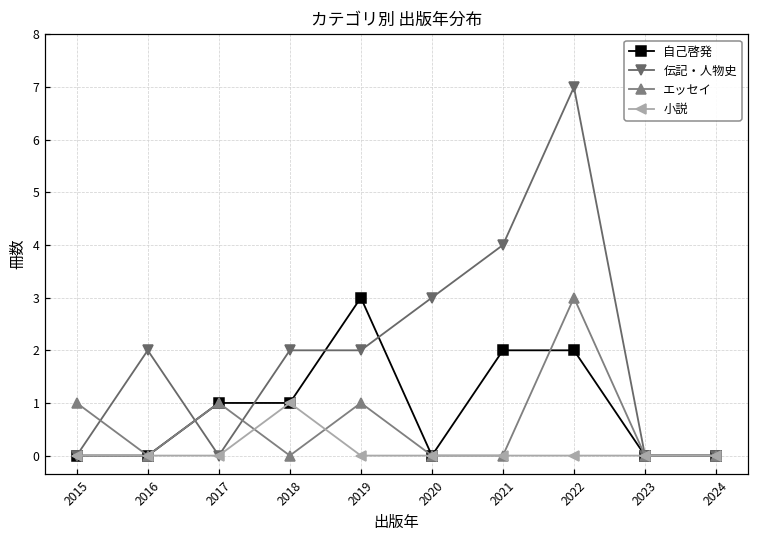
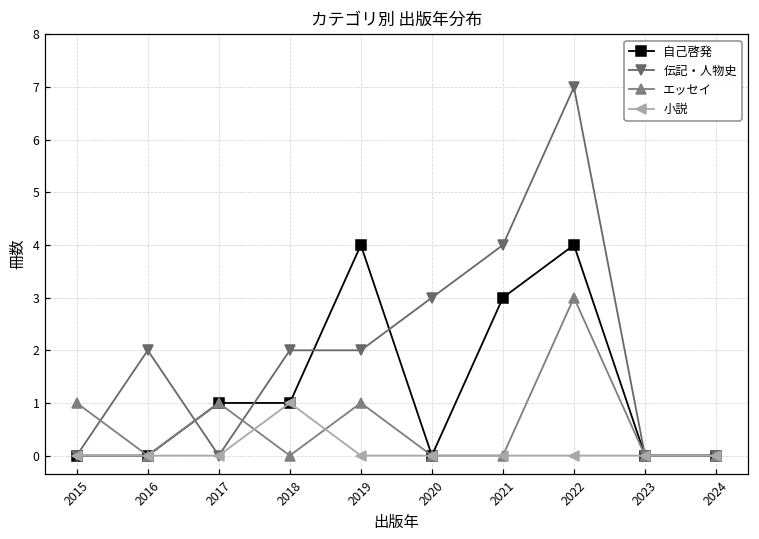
  {
    "自己啓発": {
-     "2019": 3,
-     "2021": 2,
-     "2022": 2
+     "2019": 4,
+     "2021": 3,
+     "2022": 4
    },
    "小説": {
      "2019": 0,
      "2022": 0
    }
  }
